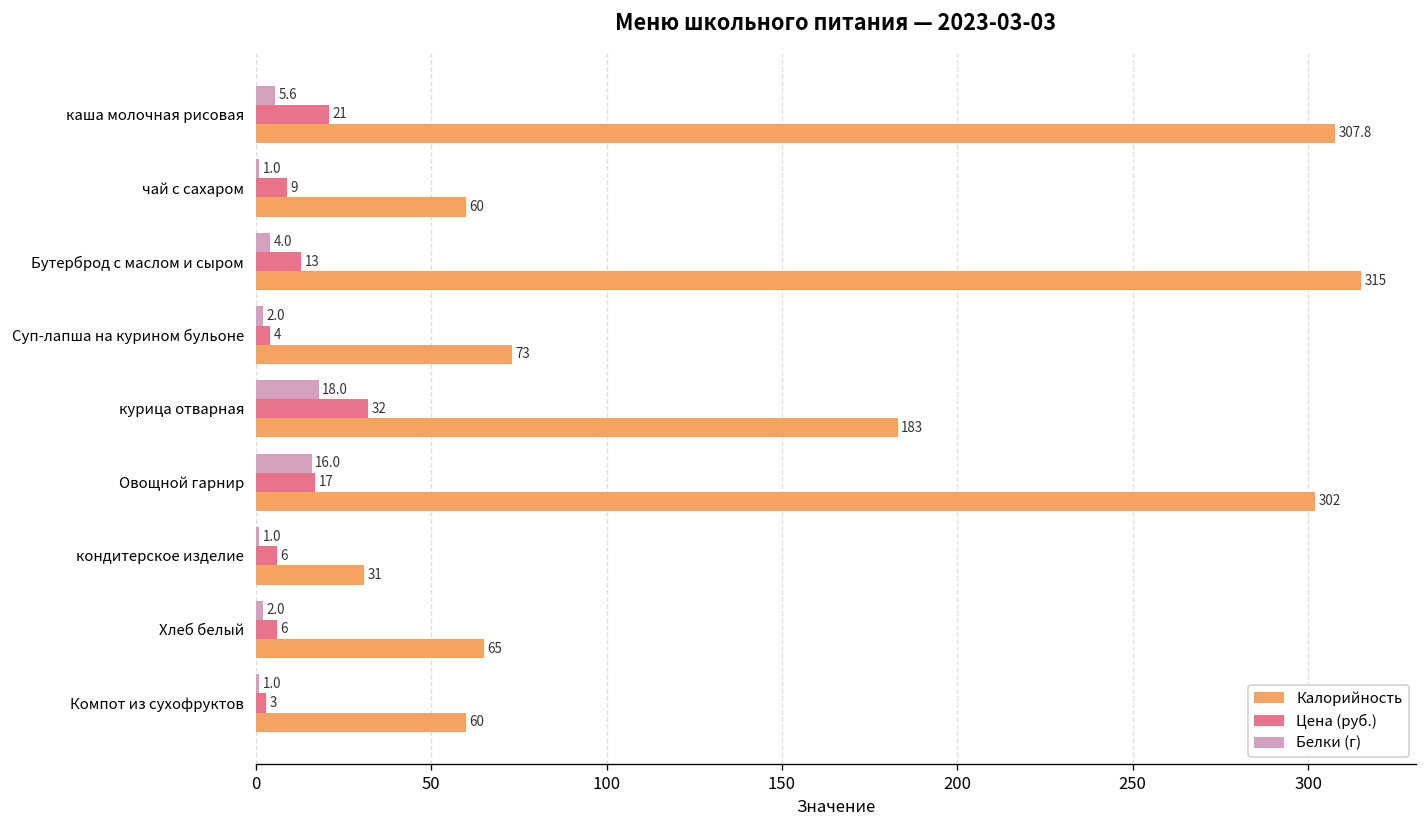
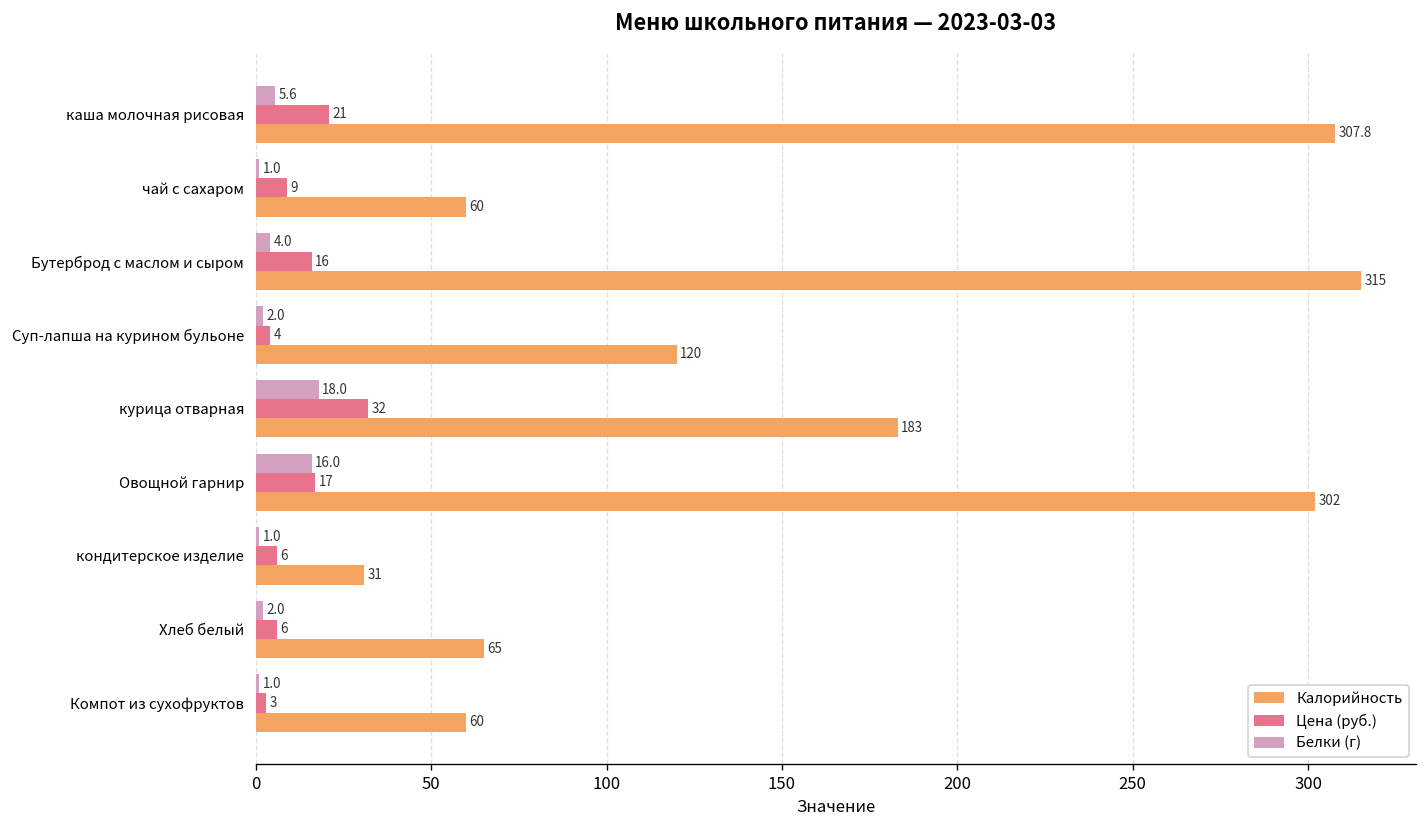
  {
    "Калорийность": {
      "каша молочная рисовая": 307.8,
      "чай с сахаром": 60,
      "Бутерброд с маслом и сыром": 315,
-     "Суп-лапша на курином бульоне": 73,
+     "Суп-лапша на курином бульоне": 120,
      "курица отварная": 183,
      "Овощной гарнир": 302,
      "кондитерское изделие": 31,
      "Хлеб белый": 65,
      "Компот из сухофруктов": 60
    },
    "Цена (руб.)": {
      "каша молочная рисовая": 21,
      "чай с сахаром": 9,
-     "Бутерброд с маслом и сыром": 13,
+     "Бутерброд с маслом и сыром": 16,
      "Суп-лапша на курином бульоне": 4,
      "курица отварная": 32,
      "Овощной гарнир": 17,
      "кондитерское изделие": 6,
      "Хлеб белый": 6,
      "Компот из сухофруктов": 3
    },
    "Белки (г)": {
      "каша молочная рисовая": 5.6,
      "чай с сахаром": 1.0,
      "Бутерброд с маслом и сыром": 4.0,
      "Суп-лапша на курином бульоне": 2.0,
      "курица отварная": 18.0,
      "Овощной гарнир": 16.0,
      "кондитерское изделие": 1.0,
      "Хлеб белый": 2.0,
      "Компот из сухофруктов": 1.0
    }
  }
